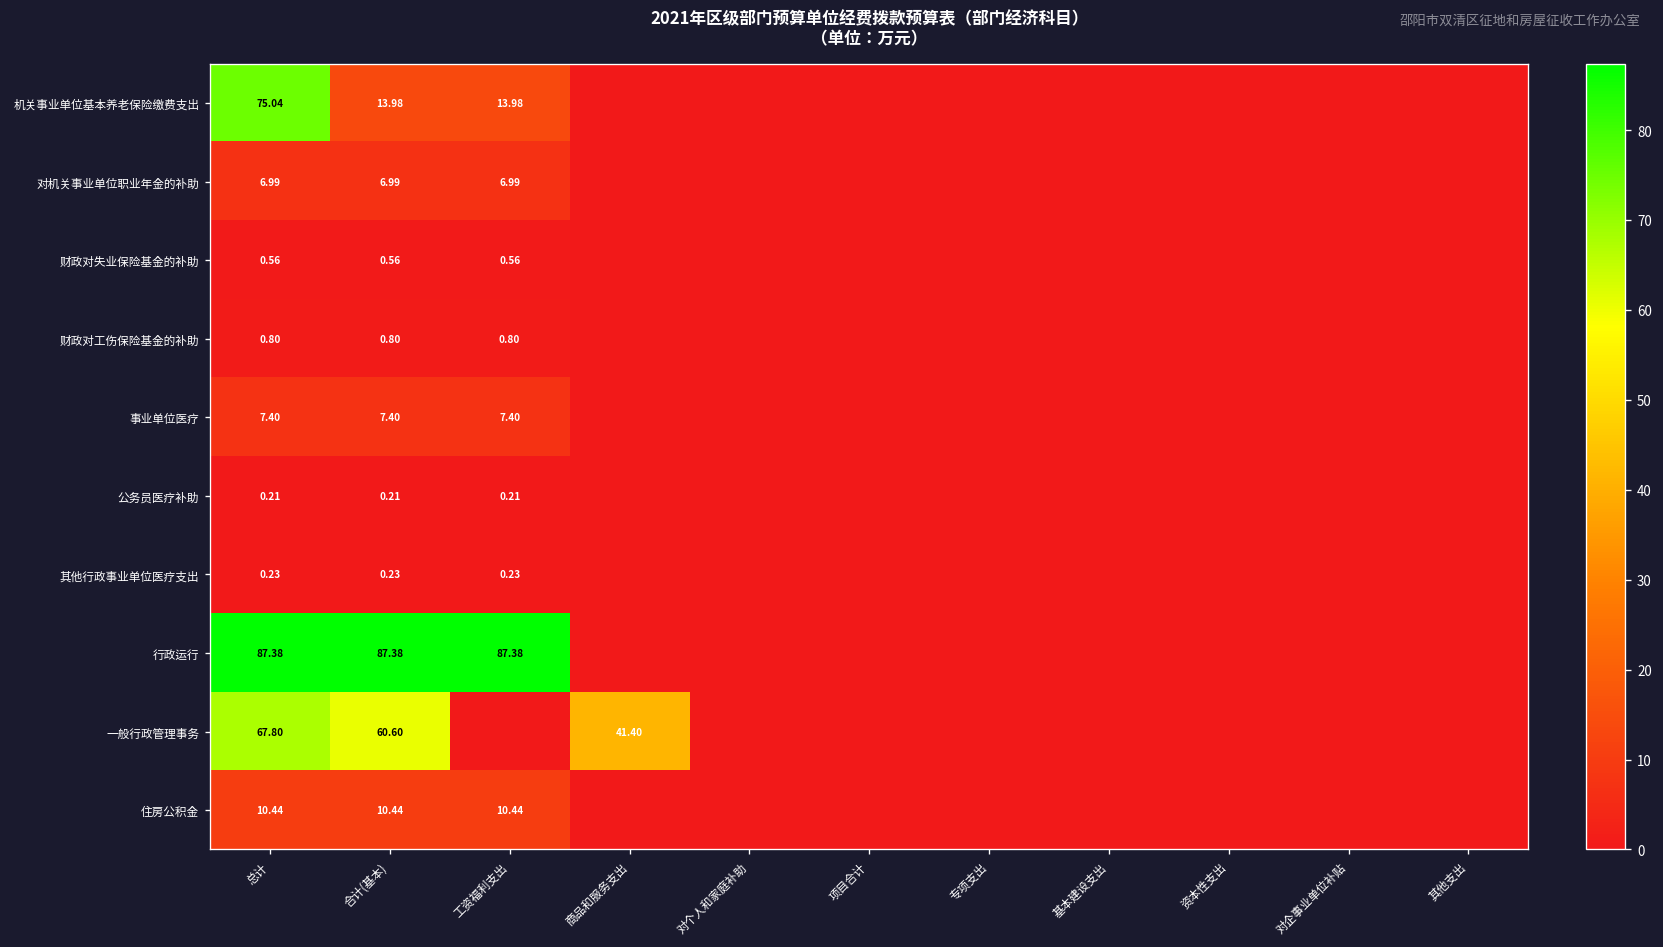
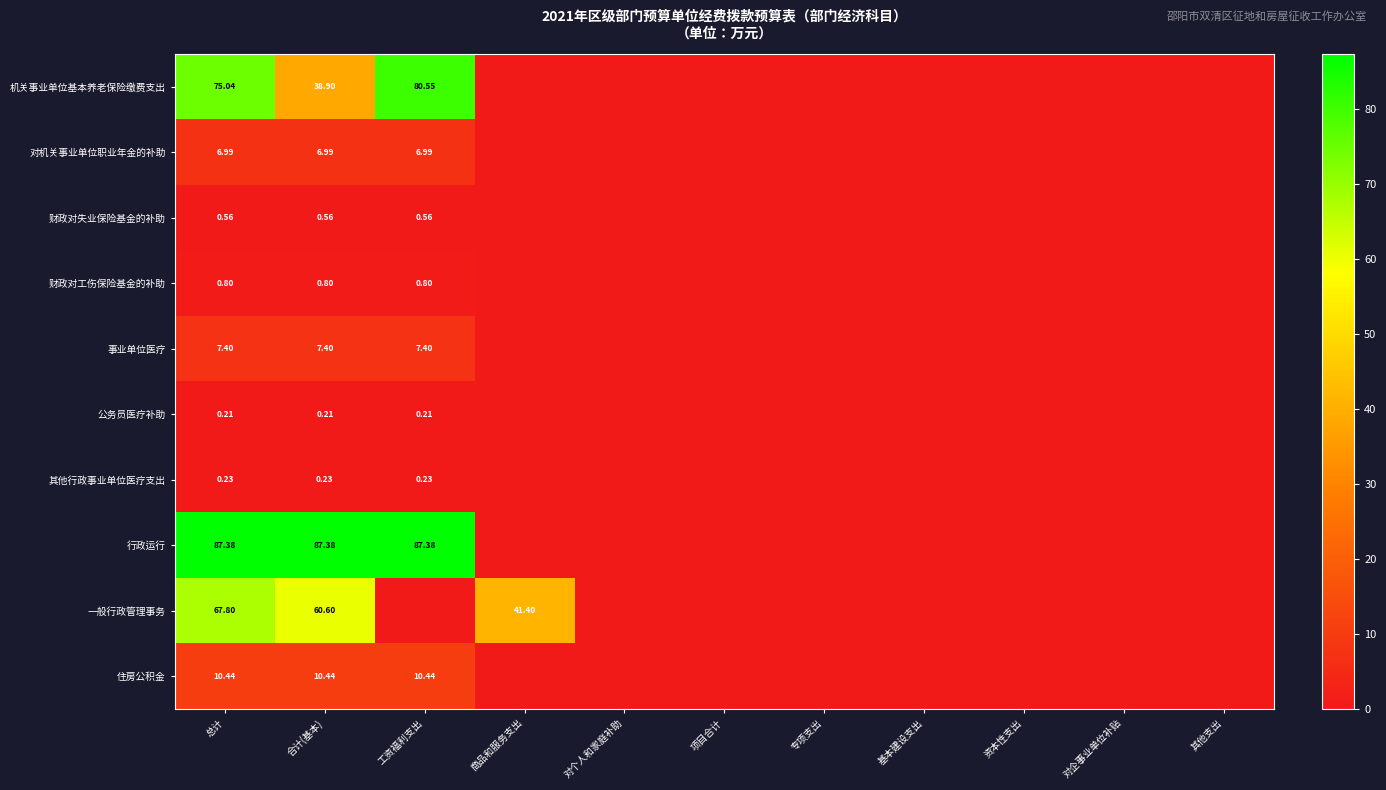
  {
    "机关事业单位基本养老保险缴费支出": {
      "总计": 75.04,
-     "合计(基本)": 13.98,
-     "工资福利支出": 13.98
+     "合计(基本)": 38.90,
+     "工资福利支出": 80.55
    },
    "对机关事业单位职业年金的补助": {
      "总计": 6.99,
      "合计(基本)": 6.99,
      "工资福利支出": 6.99
    },
    "财政对失业保险基金的补助": {
      "总计": 0.56,
      "合计(基本)": 0.56,
      "工资福利支出": 0.56
    },
    "财政对工伤保险基金的补助": {
      "总计": 0.80,
      "合计(基本)": 0.80,
      "工资福利支出": 0.80
    },
    "事业单位医疗": {
      "总计": 7.40,
      "合计(基本)": 7.40,
      "工资福利支出": 7.40
    },
    "公务员医疗补助": {
      "总计": 0.21,
      "合计(基本)": 0.21,
      "工资福利支出": 0.21
    },
    "其他行政事业单位医疗支出": {
      "总计": 0.23,
      "合计(基本)": 0.23,
      "工资福利支出": 0.23
    },
    "行政运行": {
      "总计": 87.38,
      "合计(基本)": 87.38,
      "工资福利支出": 87.38
    },
    "一般行政管理事务": {
      "总计": 67.80,
      "合计(基本)": 60.60,
      "商品和服务支出": 41.40
    },
    "住房公积金": {
      "总计": 10.44,
      "合计(基本)": 10.44,
      "工资福利支出": 10.44
    }
  }
